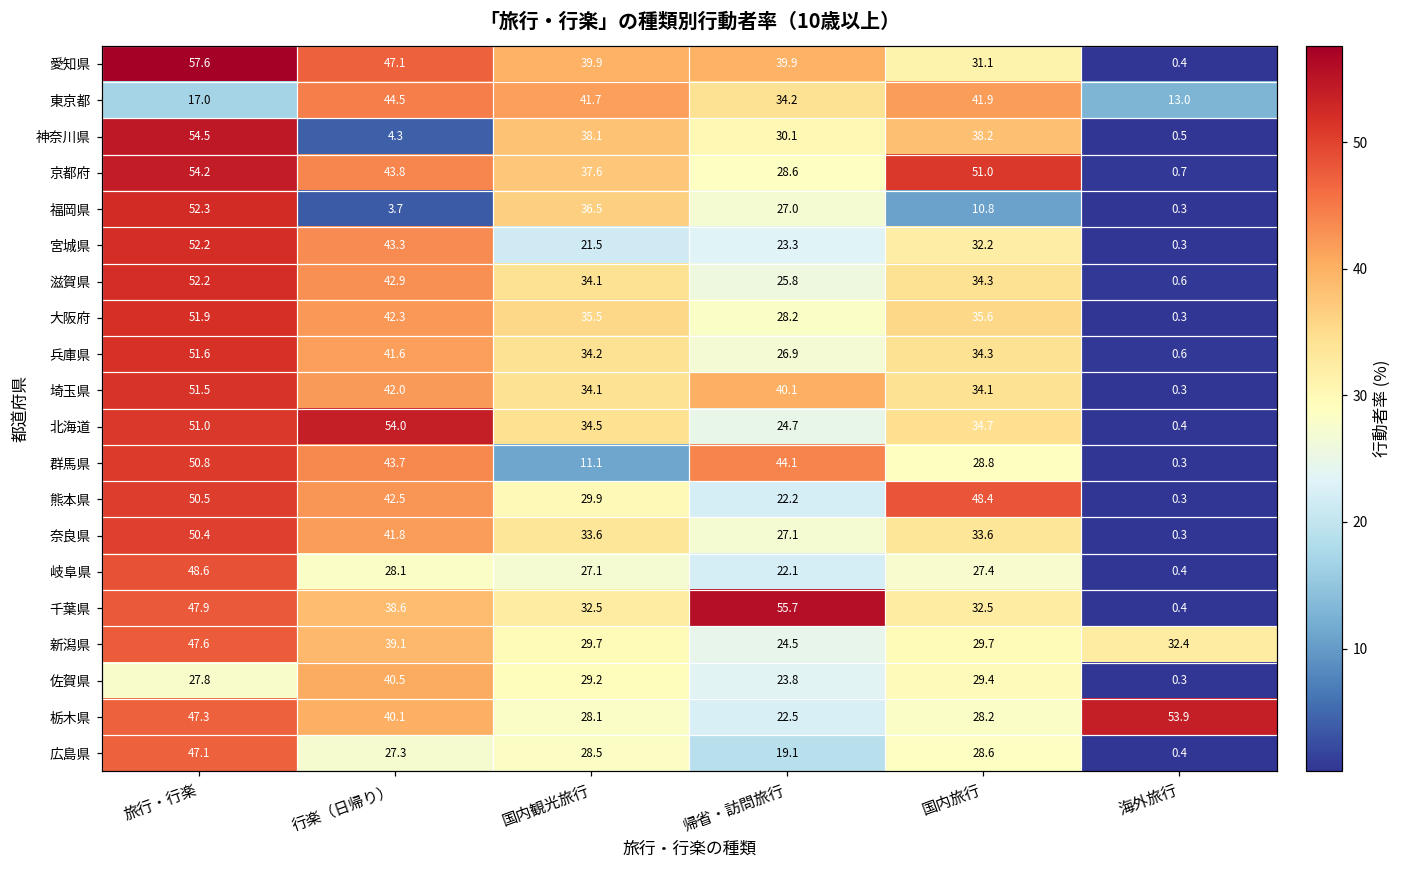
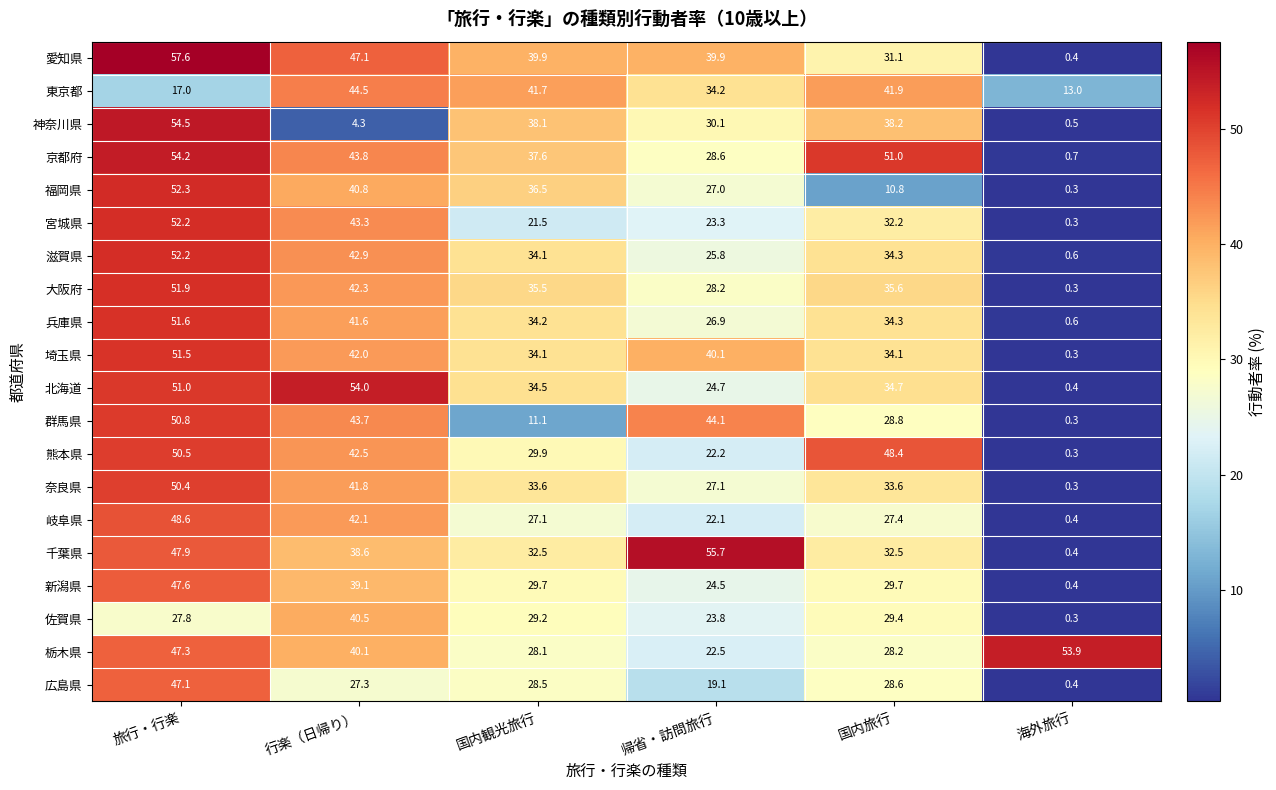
  {
    "愛知県": {
      "旅行・行楽": 57.6,
      "行楽（日帰り）": 47.1,
      "国内観光旅行": 39.9,
      "帰省・訪問旅行": 39.9,
      "国内旅行": 31.1,
      "海外旅行": 0.4
    },
    "東京都": {
      "旅行・行楽": 17.0,
      "行楽（日帰り）": 44.5,
      "国内観光旅行": 41.7,
      "帰省・訪問旅行": 34.2,
      "国内旅行": 41.9,
      "海外旅行": 13.0
    },
    "神奈川県": {
      "旅行・行楽": 54.5,
      "行楽（日帰り）": 4.3,
      "国内観光旅行": 38.1,
      "帰省・訪問旅行": 30.1,
      "国内旅行": 38.2,
      "海外旅行": 0.5
    },
    "京都府": {
      "旅行・行楽": 54.2,
      "行楽（日帰り）": 43.8,
      "国内観光旅行": 37.6,
      "帰省・訪問旅行": 28.6,
      "国内旅行": 51.0,
      "海外旅行": 0.7
    },
    "福岡県": {
      "旅行・行楽": 52.3,
-     "行楽（日帰り）": 3.7,
+     "行楽（日帰り）": 40.8,
      "国内観光旅行": 36.5,
      "帰省・訪問旅行": 27.0,
      "国内旅行": 10.8,
      "海外旅行": 0.3
    },
    "宮城県": {
      "旅行・行楽": 52.2,
      "行楽（日帰り）": 43.3,
      "国内観光旅行": 21.5,
      "帰省・訪問旅行": 23.3,
      "国内旅行": 32.2,
      "海外旅行": 0.3
    },
    "滋賀県": {
      "旅行・行楽": 52.2,
      "行楽（日帰り）": 42.9,
      "国内観光旅行": 34.1,
      "帰省・訪問旅行": 25.8,
      "国内旅行": 34.3,
      "海外旅行": 0.6
    },
    "大阪府": {
      "旅行・行楽": 51.9,
      "行楽（日帰り）": 42.3,
      "国内観光旅行": 35.5,
      "帰省・訪問旅行": 28.2,
      "国内旅行": 35.6,
      "海外旅行": 0.3
    },
    "兵庫県": {
      "旅行・行楽": 51.6,
      "行楽（日帰り）": 41.6,
      "国内観光旅行": 34.2,
      "帰省・訪問旅行": 26.9,
      "国内旅行": 34.3,
      "海外旅行": 0.6
    },
    "埼玉県": {
      "旅行・行楽": 51.5,
      "行楽（日帰り）": 42.0,
      "国内観光旅行": 34.1,
      "帰省・訪問旅行": 40.1,
      "国内旅行": 34.1,
      "海外旅行": 0.3
    },
    "北海道": {
      "旅行・行楽": 51.0,
      "行楽（日帰り）": 54.0,
      "国内観光旅行": 34.5,
      "帰省・訪問旅行": 24.7,
      "国内旅行": 34.7,
      "海外旅行": 0.4
    },
    "群馬県": {
      "旅行・行楽": 50.8,
      "行楽（日帰り）": 43.7,
      "国内観光旅行": 11.1,
      "帰省・訪問旅行": 44.1,
      "国内旅行": 28.8,
      "海外旅行": 0.3
    },
    "熊本県": {
      "旅行・行楽": 50.5,
      "行楽（日帰り）": 42.5,
      "国内観光旅行": 29.9,
      "帰省・訪問旅行": 22.2,
      "国内旅行": 48.4,
      "海外旅行": 0.3
    },
    "奈良県": {
      "旅行・行楽": 50.4,
      "行楽（日帰り）": 41.8,
      "国内観光旅行": 33.6,
      "帰省・訪問旅行": 27.1,
      "国内旅行": 33.6,
      "海外旅行": 0.3
    },
    "岐阜県": {
      "旅行・行楽": 48.6,
-     "行楽（日帰り）": 28.1,
+     "行楽（日帰り）": 42.1,
      "国内観光旅行": 27.1,
      "帰省・訪問旅行": 22.1,
      "国内旅行": 27.4,
      "海外旅行": 0.4
    },
    "千葉県": {
      "旅行・行楽": 47.9,
      "行楽（日帰り）": 38.6,
      "国内観光旅行": 32.5,
      "帰省・訪問旅行": 55.7,
      "国内旅行": 32.5,
      "海外旅行": 0.4
    },
    "新潟県": {
      "旅行・行楽": 47.6,
      "行楽（日帰り）": 39.1,
      "国内観光旅行": 29.7,
      "帰省・訪問旅行": 24.5,
      "国内旅行": 29.7,
-     "海外旅行": 32.4
+     "海外旅行": 0.4
    },
    "佐賀県": {
      "旅行・行楽": 27.8,
      "行楽（日帰り）": 40.5,
      "国内観光旅行": 29.2,
      "帰省・訪問旅行": 23.8,
      "国内旅行": 29.4,
      "海外旅行": 0.3
    },
    "栃木県": {
      "旅行・行楽": 47.3,
      "行楽（日帰り）": 40.1,
      "国内観光旅行": 28.1,
      "帰省・訪問旅行": 22.5,
      "国内旅行": 28.2,
      "海外旅行": 53.9
    },
    "広島県": {
      "旅行・行楽": 47.1,
      "行楽（日帰り）": 27.3,
      "国内観光旅行": 28.5,
      "帰省・訪問旅行": 19.1,
      "国内旅行": 28.6,
      "海外旅行": 0.4
    }
  }
